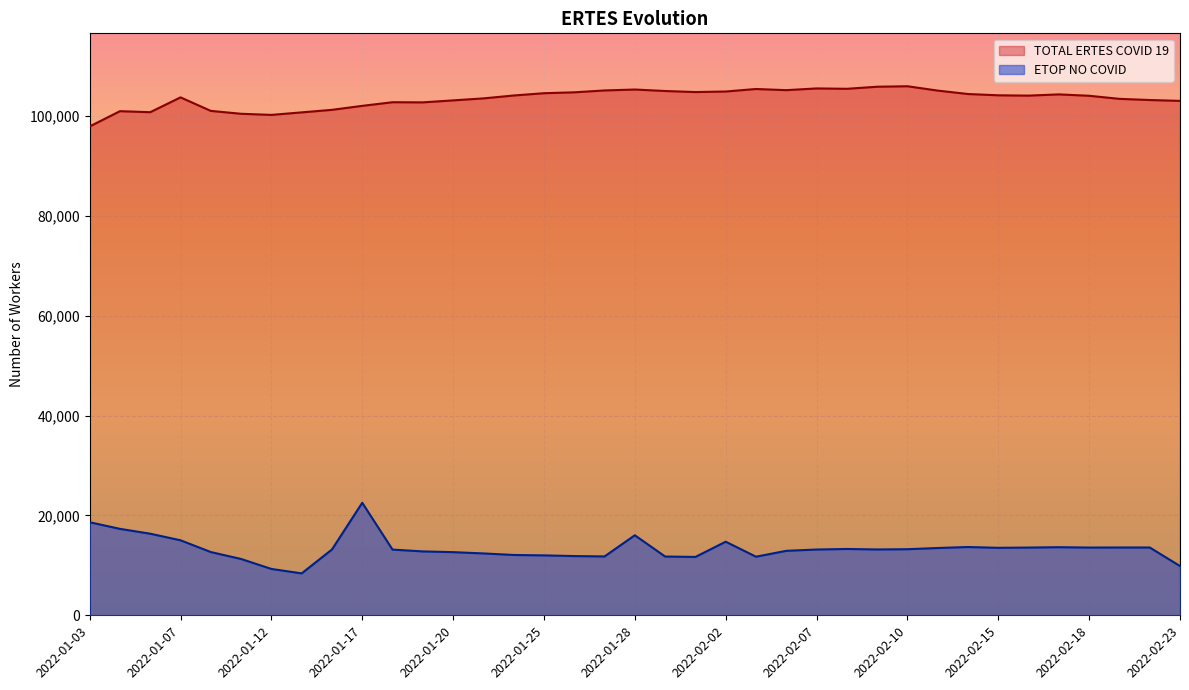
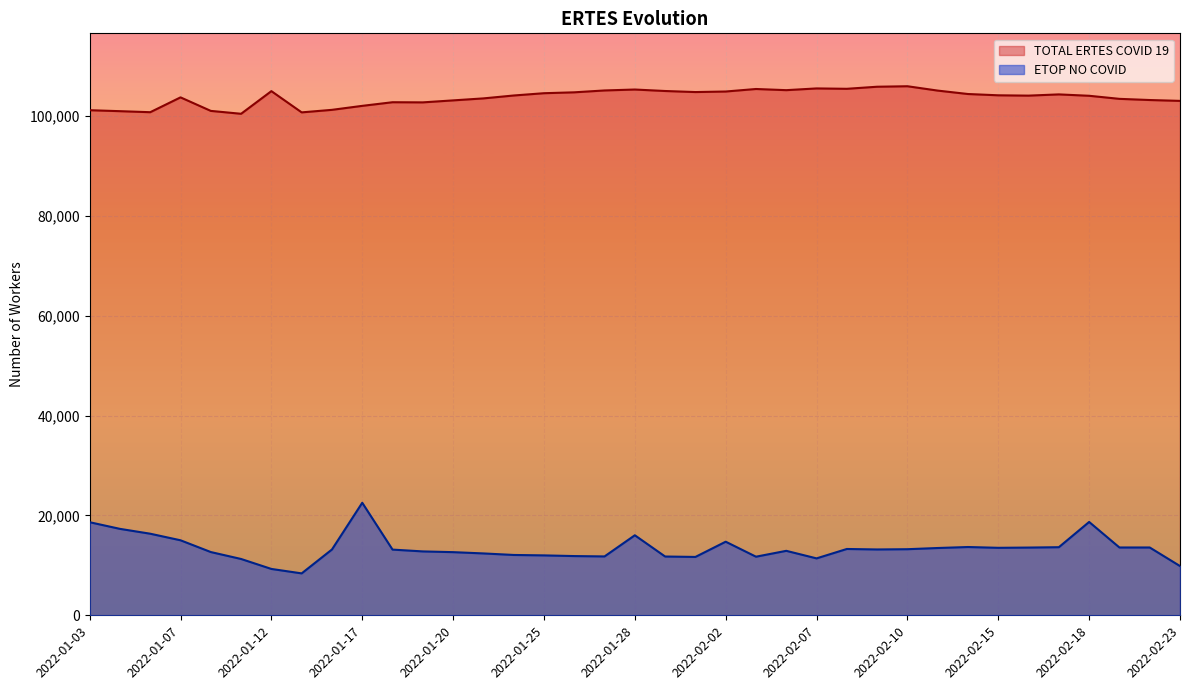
  {
    "TOTAL ERTES COVID 19": {
-     "2022-01-03": "98,000",
+     "2022-01-03": "101,000",
      "2022-01-07": "104,000",
-     "2022-01-12": "100,000",
+     "2022-01-12": "105,000",
      "2022-01-17": "102,000",
      "2022-01-20": "103,000",
      "2022-01-25": "105,000",
      "2022-01-28": "105,000",
      "2022-02-02": "105,000",
      "2022-02-07": "106,000",
      "2022-02-10": "106,000",
      "2022-02-15": "104,000",
      "2022-02-18": "104,000",
      "2022-02-23": "103,000"
    },
    "ETOP NO COVID": {
      "2022-01-03": "19,000",
      "2022-01-07": "15,000",
      "2022-01-12": "9,000",
      "2022-01-17": "23,000",
      "2022-01-20": "13,000",
      "2022-01-25": "12,000",
      "2022-01-28": "16,000",
      "2022-02-02": "15,000",
-     "2022-02-07": "13,000",
+     "2022-02-07": "11,000",
      "2022-02-10": "13,000",
      "2022-02-15": "14,000",
-     "2022-02-18": "14,000",
+     "2022-02-18": "19,000",
      "2022-02-23": "10,000"
    }
  }
